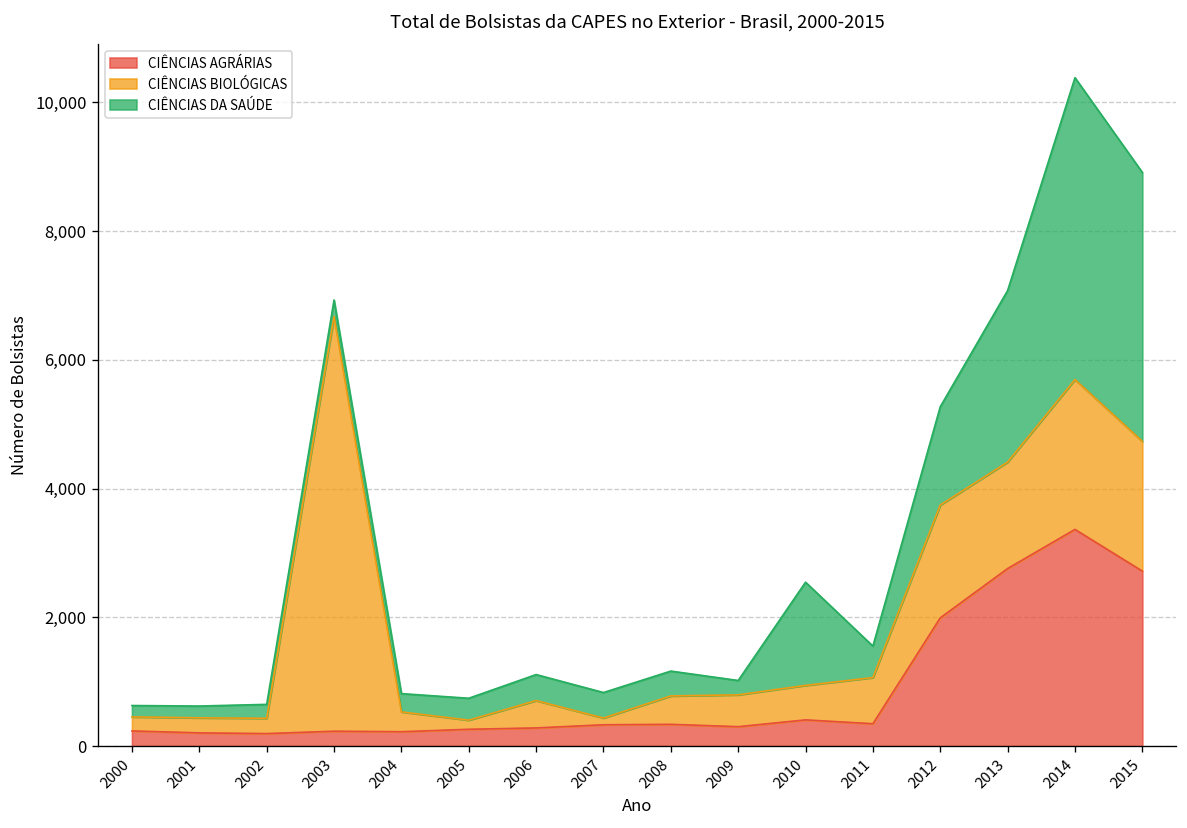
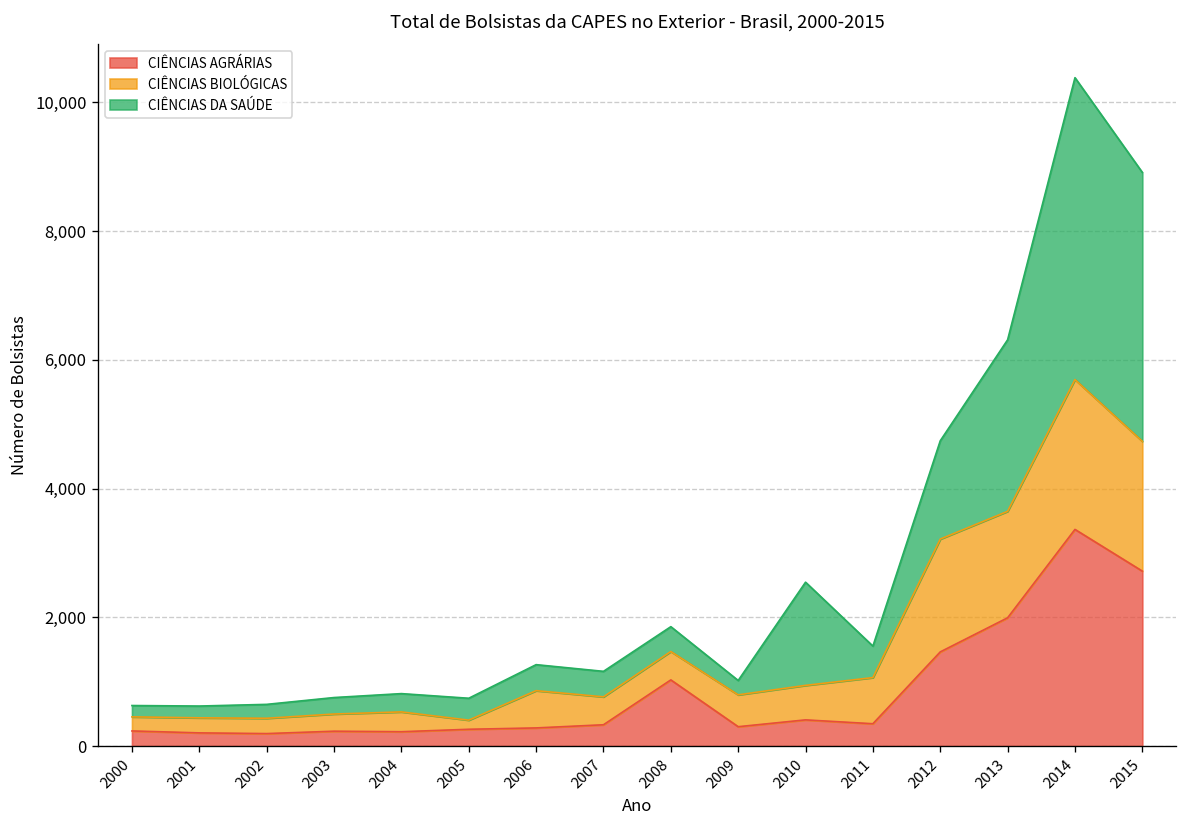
  {
    "CIÊNCIAS AGRÁRIAS": {
      "2000": "200",
      "2001": "200",
      "2002": "200",
      "2003": "200",
      "2004": "200",
      "2005": "300",
      "2006": "300",
      "2007": "300",
-     "2008": "300",
+     "2008": "1,000",
      "2009": "300",
      "2010": "400",
      "2011": "300",
-     "2012": "2,000",
-     "2013": "2,800",
+     "2012": "1,500",
+     "2013": "2,000",
      "2014": "3,400",
      "2015": "2,700"
    },
    "CIÊNCIAS BIOLÓGICAS": {
      "2000": "200",
      "2001": "200",
      "2002": "200",
-     "2003": "6,400",
+     "2003": "300",
      "2004": "300",
      "2005": "100",
-     "2006": "400",
-     "2007": "100",
+     "2006": "600",
+     "2007": "400",
      "2008": "400",
      "2009": "500",
      "2010": "500",
      "2011": "700",
      "2012": "1,800",
      "2013": "1,700",
      "2014": "2,300",
      "2015": "2,000"
    },
    "CIÊNCIAS DA SAÚDE": {
      "2000": "200",
      "2001": "200",
      "2002": "200",
      "2003": "300",
      "2004": "300",
      "2005": "300",
      "2006": "400",
      "2007": "400",
      "2008": "400",
      "2009": "200",
      "2010": "1,600",
      "2011": "500",
      "2012": "1,500",
      "2013": "2,700",
      "2014": "4,700",
      "2015": "4,200"
    }
  }
